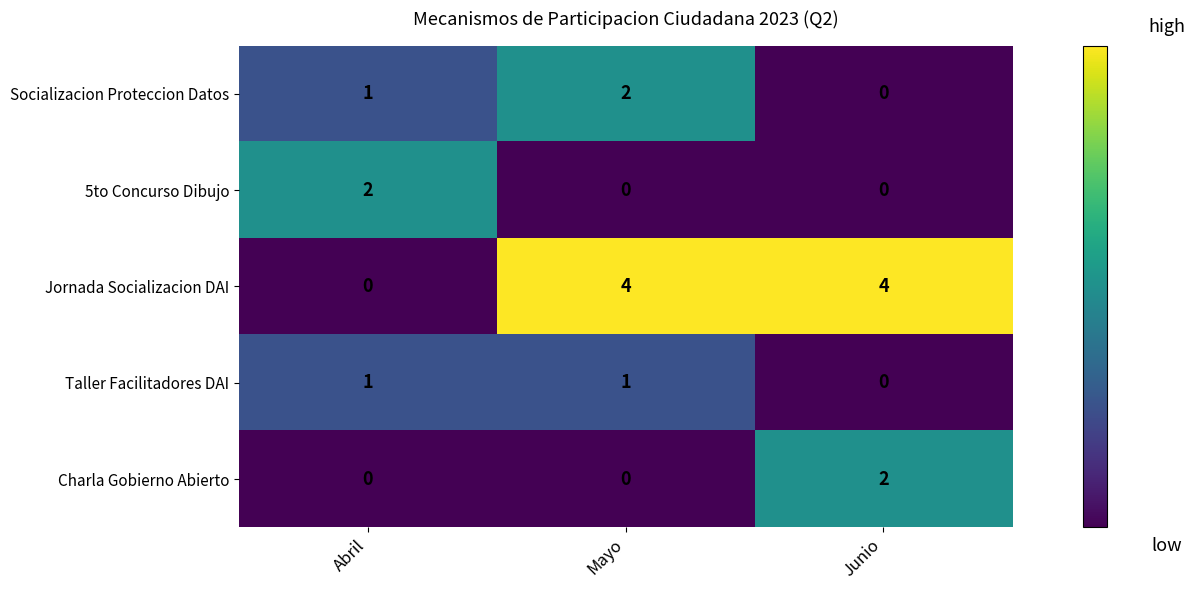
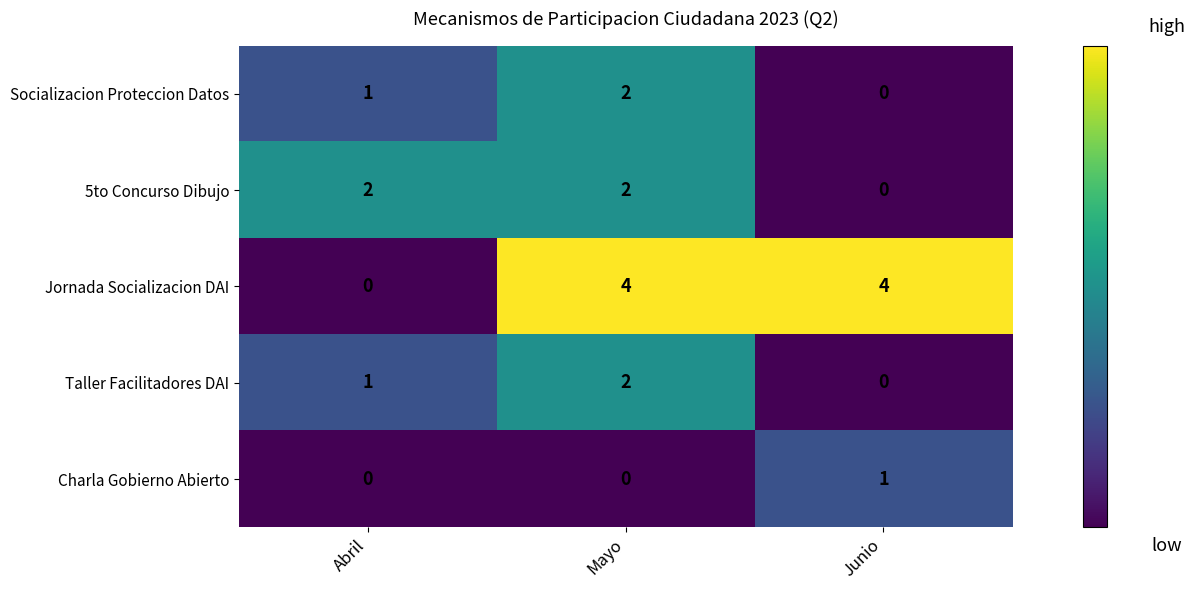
  {
    "Socializacion Proteccion Datos": {
      "Abril": 1,
      "Mayo": 2,
      "Junio": 0
    },
    "5to Concurso Dibujo": {
      "Abril": 2,
-     "Mayo": 0,
+     "Mayo": 2,
      "Junio": 0
    },
    "Jornada Socializacion DAI": {
      "Abril": 0,
      "Mayo": 4,
      "Junio": 4
    },
    "Taller Facilitadores DAI": {
      "Abril": 1,
-     "Mayo": 1,
+     "Mayo": 2,
      "Junio": 0
    },
    "Charla Gobierno Abierto": {
      "Abril": 0,
      "Mayo": 0,
-     "Junio": 2
+     "Junio": 1
    }
  }
